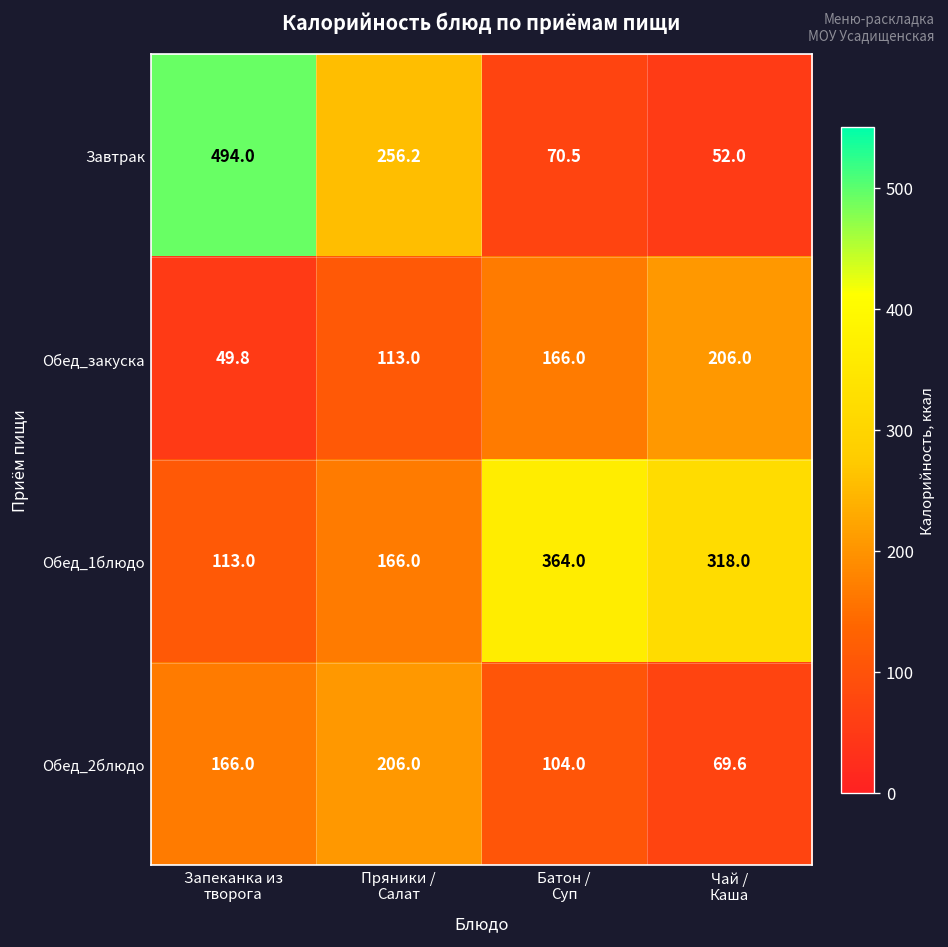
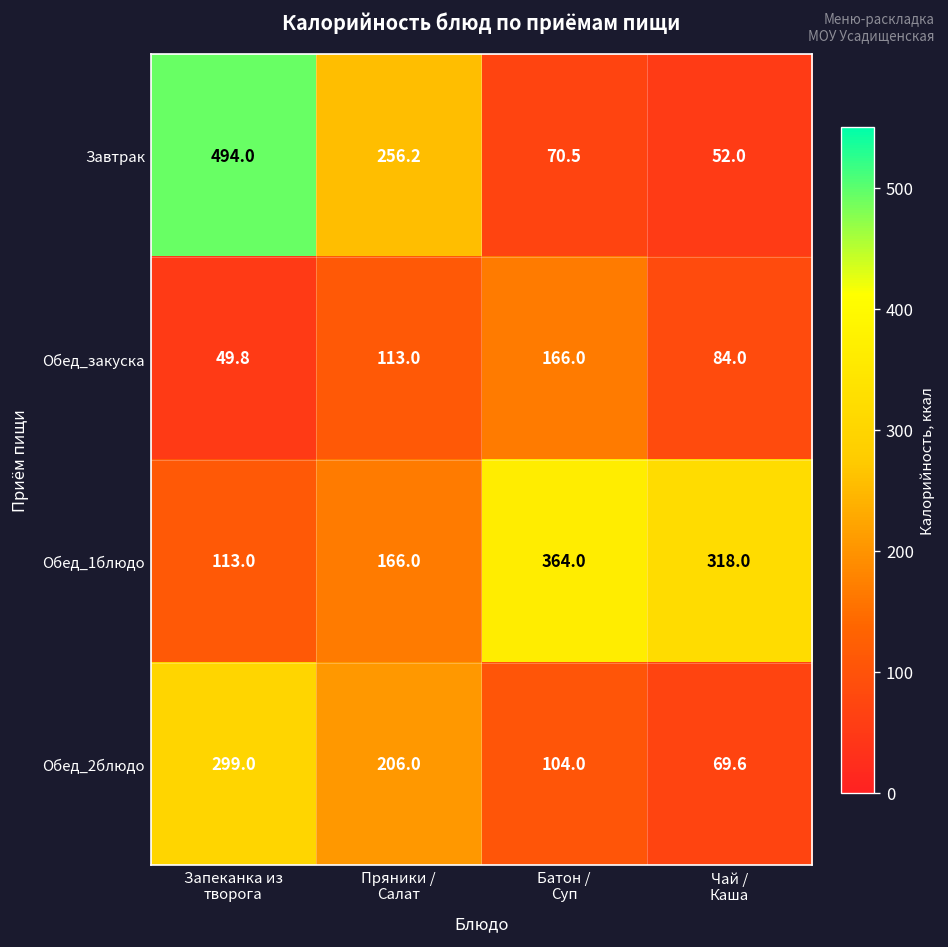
  {
    "Завтрак": {
      "Запеканка из творога": 494.0,
      "Пряники / Салат": 256.2,
      "Батон / Суп": 70.5,
      "Чай / Каша": 52.0
    },
    "Обед_закуска": {
      "Запеканка из творога": 49.8,
      "Пряники / Салат": 113.0,
      "Батон / Суп": 166.0,
-     "Чай / Каша": 206.0
+     "Чай / Каша": 84.0
    },
    "Обед_1блюдо": {
      "Запеканка из творога": 113.0,
      "Пряники / Салат": 166.0,
      "Батон / Суп": 364.0,
      "Чай / Каша": 318.0
    },
    "Обед_2блюдо": {
-     "Запеканка из творога": 166.0,
+     "Запеканка из творога": 299.0,
      "Пряники / Салат": 206.0,
      "Батон / Суп": 104.0,
      "Чай / Каша": 69.6
    }
  }
